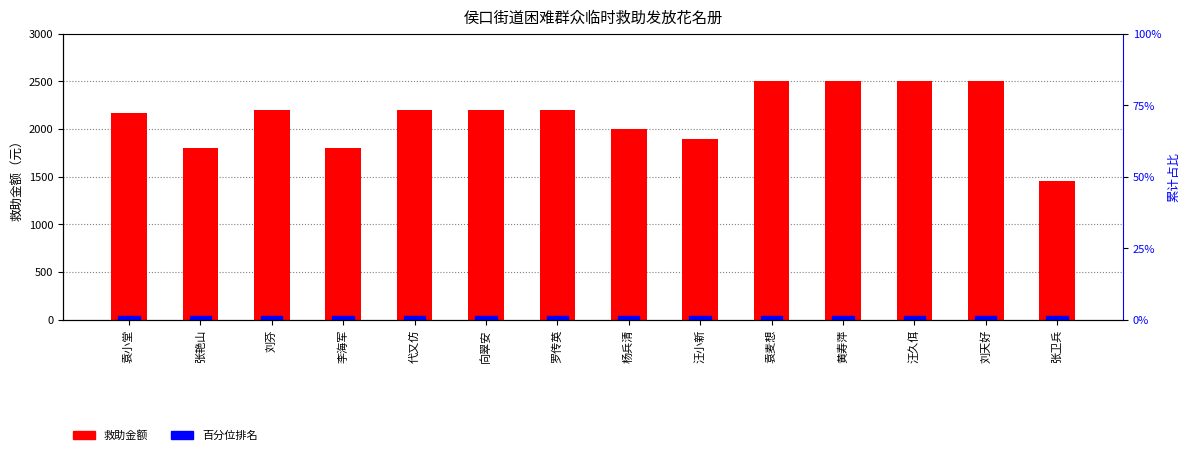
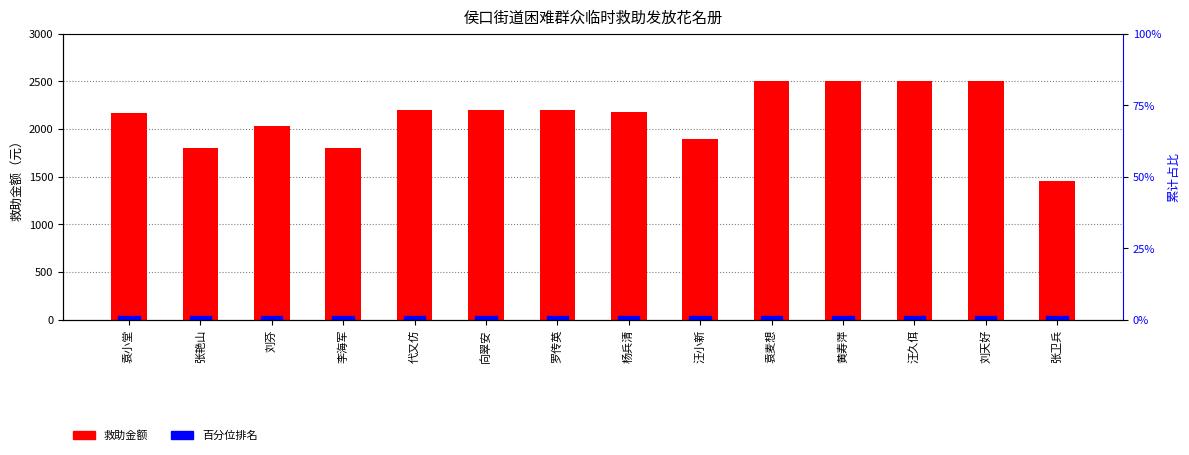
  {
    "袁小堂": 2200,
    "张艳山": 1800,
-   "刘芬": 2200,
+   "刘芬": 2000,
    "李海军": 1800,
    "代又仿": 2200,
    "向翠安": 2200,
    "罗传英": 2200,
-   "杨兵清": 2000,
+   "杨兵清": 2200,
    "汪小新": 1900,
    "袁麦想": 2500,
    "黄寿萍": 2500,
    "汪久佴": 2500,
    "刘天好": 2500,
    "张卫兵": 1500
  }
